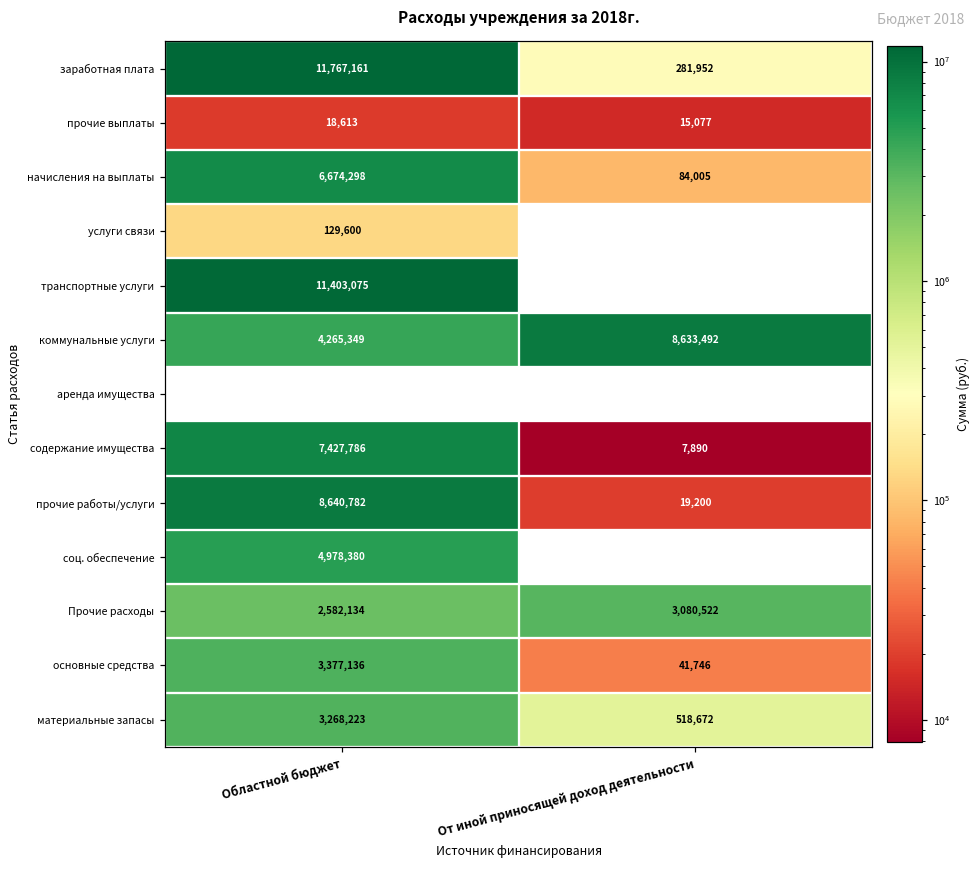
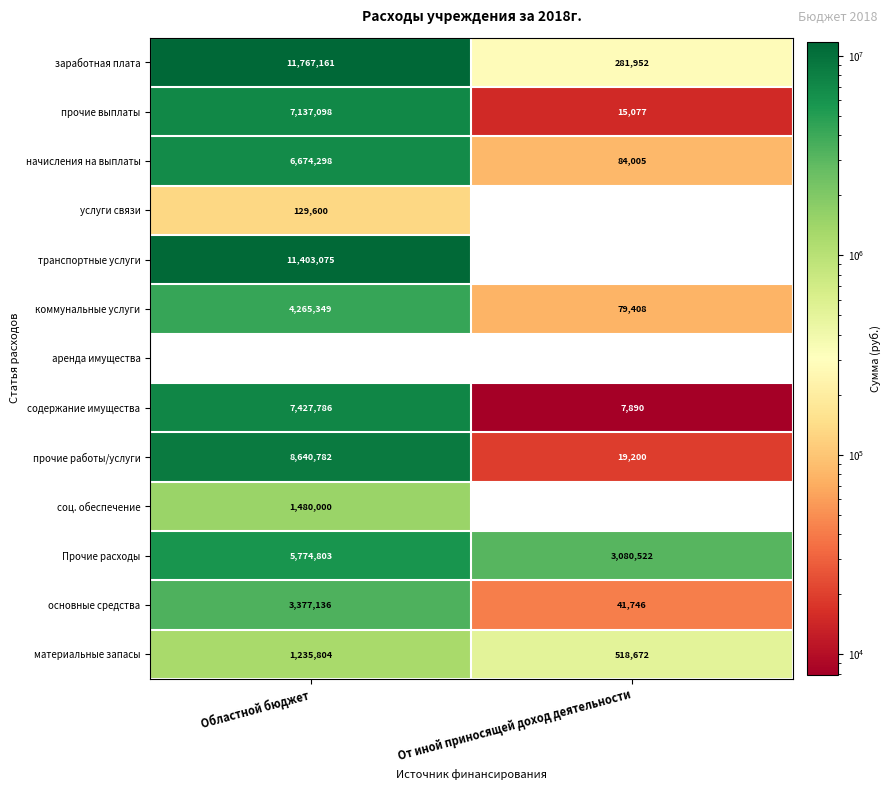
  {
    "заработная плата": {
      "Областной бюджет": "11,767,161",
      "От иной приносящей доход деятельности": "281,952"
    },
    "прочие выплаты": {
-     "Областной бюджет": "18,613",
+     "Областной бюджет": "7,137,098",
      "От иной приносящей доход деятельности": "15,077"
    },
    "начисления на выплаты": {
      "Областной бюджет": "6,674,298",
      "От иной приносящей доход деятельности": "84,005"
    },
    "услуги связи": {
      "Областной бюджет": "129,600"
    },
    "транспортные услуги": {
      "Областной бюджет": "11,403,075"
    },
    "коммунальные услуги": {
      "Областной бюджет": "4,265,349",
-     "От иной приносящей доход деятельности": "8,633,492"
+     "От иной приносящей доход деятельности": "79,408"
    },
    "содержание имущества": {
      "Областной бюджет": "7,427,786",
      "От иной приносящей доход деятельности": "7,890"
    },
    "прочие работы/услуги": {
      "Областной бюджет": "8,640,782",
      "От иной приносящей доход деятельности": "19,200"
    },
    "соц. обеспечение": {
-     "Областной бюджет": "4,978,380"
+     "Областной бюджет": "1,480,000"
    },
    "Прочие расходы": {
-     "Областной бюджет": "2,582,134",
+     "Областной бюджет": "5,774,803",
      "От иной приносящей доход деятельности": "3,080,522"
    },
    "основные средства": {
      "Областной бюджет": "3,377,136",
      "От иной приносящей доход деятельности": "41,746"
    },
    "материальные запасы": {
-     "Областной бюджет": "3,268,223",
+     "Областной бюджет": "1,235,804",
      "От иной приносящей доход деятельности": "518,672"
    }
  }
